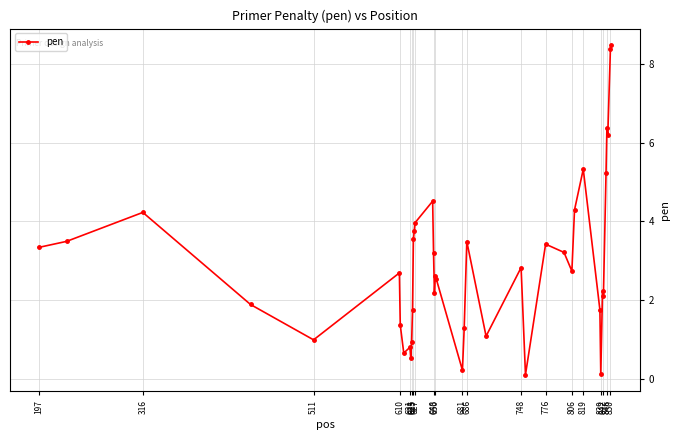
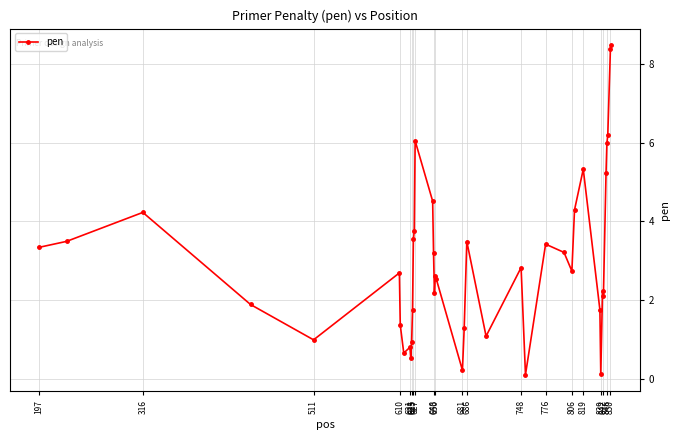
  {
    "197": 3.3,
    "316": 4.2,
    "511": 1.0,
    "610": 1.4,
    "621": 0.8,
    "623": 0.9,
    "625": 3.5,
-   "627": 4.0,
+   "627": 6.0,
    "648": 3.2,
    "650": 2.6,
    "681": 0.2,
    "686": 3.5,
    "748": 2.8,
    "776": 3.4,
    "806": 2.7,
    "819": 5.3,
    "839": 0.1,
    "842": 2.1,
-   "846": 6.4,
+   "846": 6.0,
    "850": 8.4
  }
